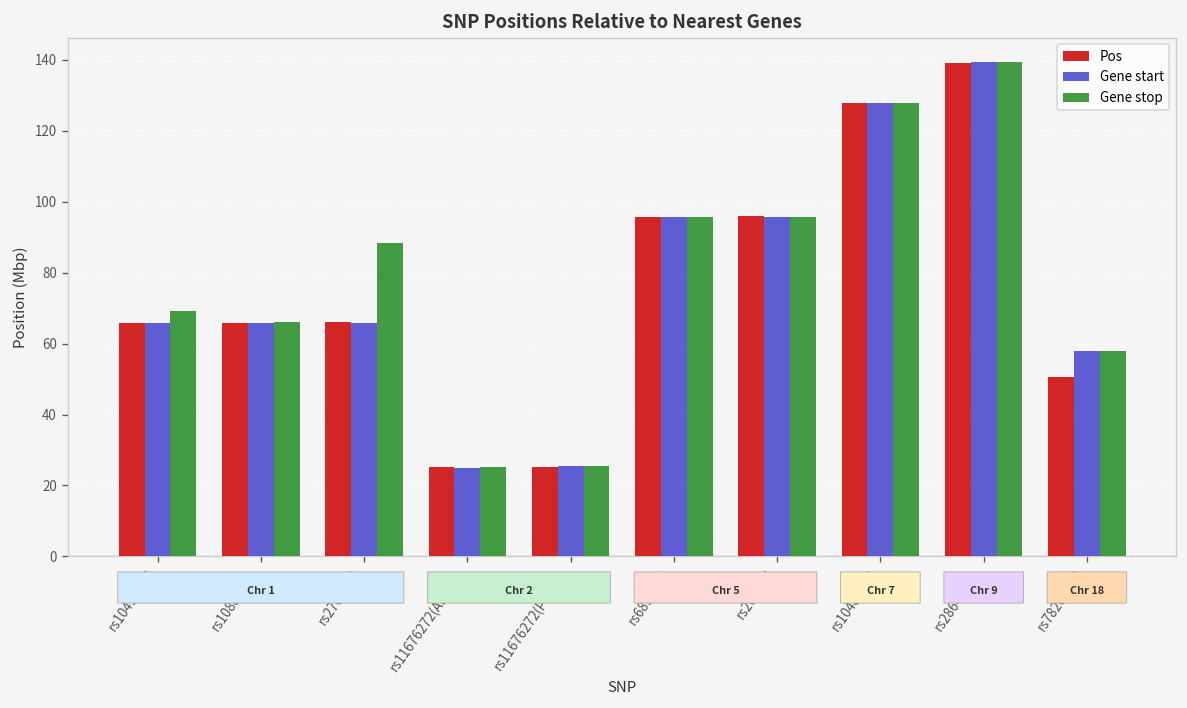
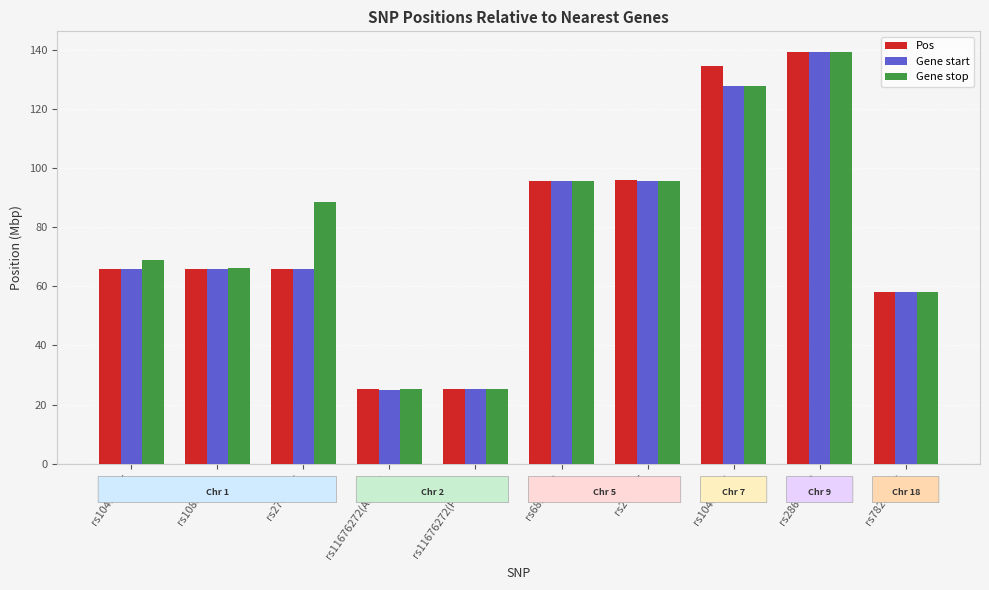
  {
    "Pos": {
      "rs10493377": 66,
      "rs10889551": 66,
      "rs2767486": 66,
      "rs11676272(ADCY3)": 25,
      "rs11676272(POMC)": 25,
      "rs6899303": 96,
      "rs263377": 96,
-     "rs10487505": 128,
+     "rs10487505": 135,
      "rs28642213": 139,
-     "rs78263856": 51
+     "rs78263856": 58
    },
    "Gene start": {
      "rs10493377": 66,
      "rs10889551": 66,
      "rs2767486": 66,
      "rs11676272(ADCY3)": 25,
      "rs11676272(POMC)": 25,
      "rs6899303": 96,
      "rs263377": 96,
      "rs10487505": 128,
      "rs28642213": 139,
      "rs78263856": 58
    },
    "Gene stop": {
      "rs10493377": 69,
      "rs10889551": 66,
      "rs2767486": 88,
      "rs11676272(ADCY3)": 25,
      "rs11676272(POMC)": 25,
      "rs6899303": 96,
      "rs263377": 96,
      "rs10487505": 128,
      "rs28642213": 139,
      "rs78263856": 58
    }
  }
